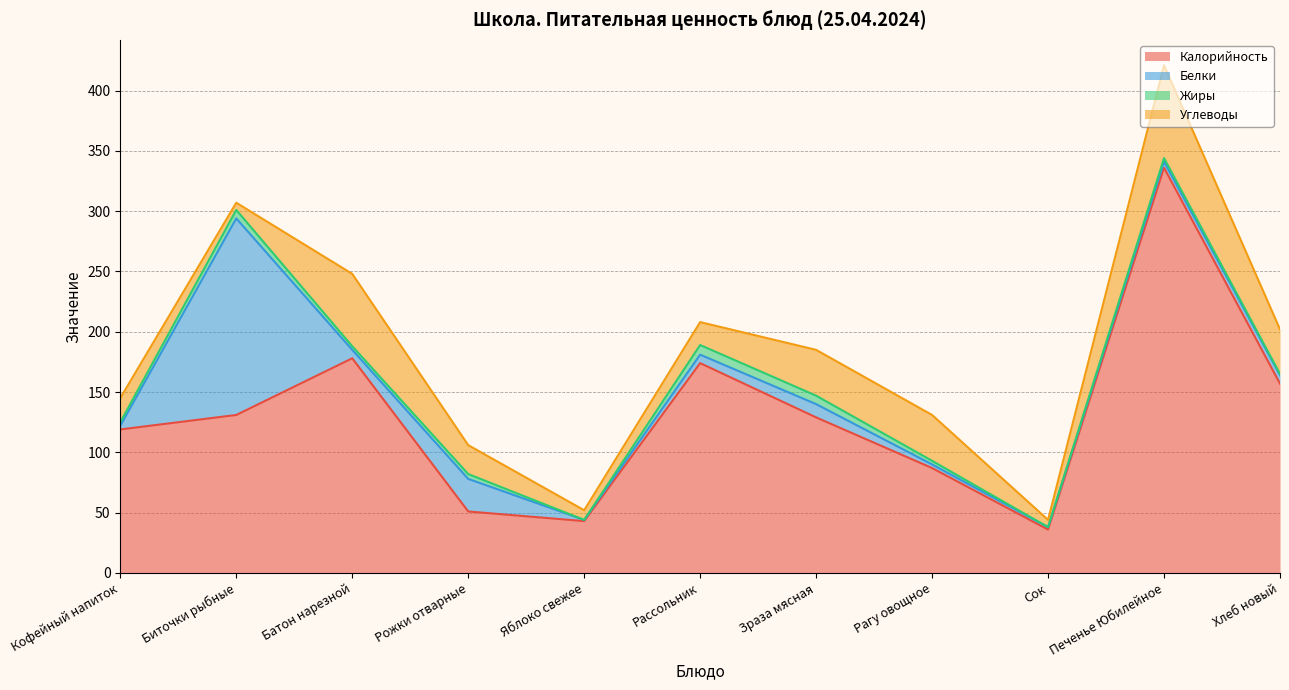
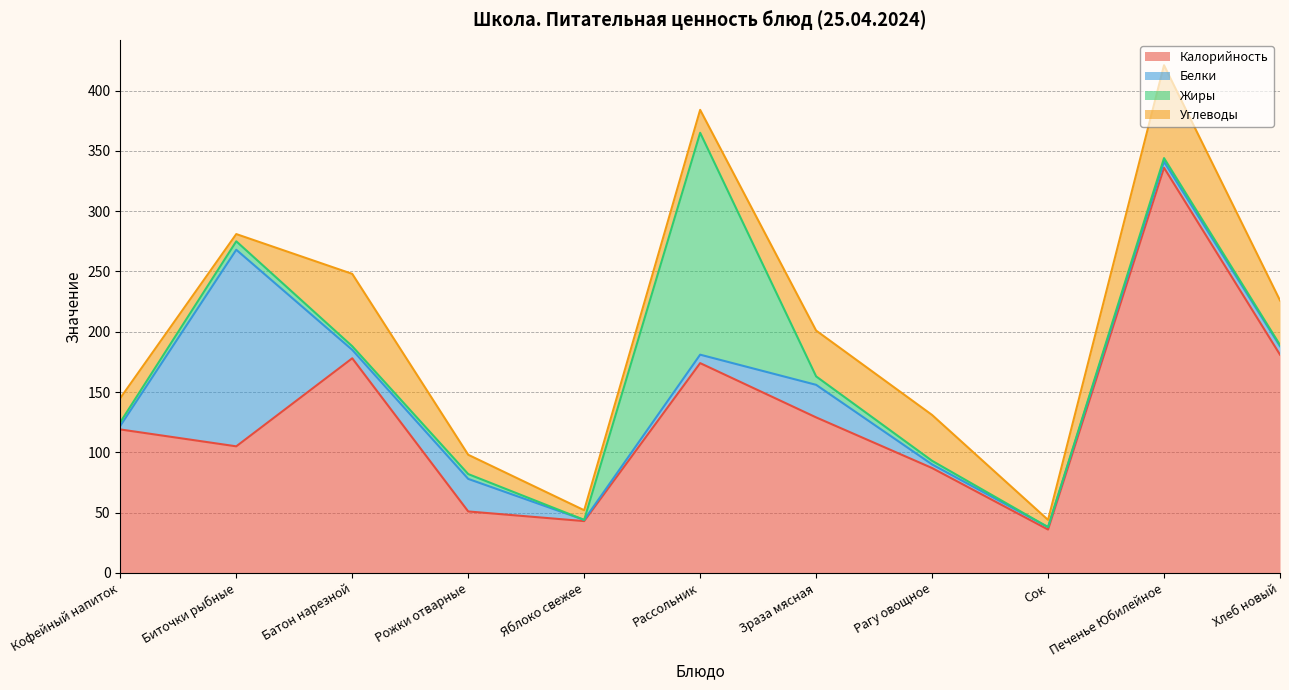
  {
    "Калорийность": {
      "Кофейный напиток": 119,
-     "Биточки рыбные": 131,
+     "Биточки рыбные": 105,
      "Батон нарезной": 178,
      "Рожки отварные": 51,
      "Рассольник": 174,
      "Зраза мясная": 129,
      "Рагу овощное": 87,
      "Печенье Юбилейное": 336,
-     "Хлеб новый": 157
+     "Хлеб новый": 181
    },
    "Белки": {
      "Кофейный напиток": 3,
      "Биточки рыбные": 163,
      "Батон нарезной": 7,
      "Рожки отварные": 27,
      "Рассольник": 7,
-     "Зраза мясная": 11,
+     "Зраза мясная": 27,
      "Рагу овощное": 3,
      "Печенье Юбилейное": 5
    },
    "Жиры": {
      "Кофейный напиток": 3,
      "Биточки рыбные": 7,
      "Батон нарезной": 3,
      "Рожки отварные": 4,
-     "Рассольник": 8,
+     "Рассольник": 184,
      "Зраза мясная": 7,
      "Рагу овощное": 3,
      "Печенье Юбилейное": 3
    },
    "Углеводы": {
      "Кофейный напиток": 20,
      "Биточки рыбные": 6,
      "Батон нарезной": 60,
-     "Рожки отварные": 24,
+     "Рожки отварные": 16,
      "Яблоко свежее": 8,
      "Рассольник": 19,
      "Зраза мясная": 38,
      "Рагу овощное": 38,
      "Сок": 6,
      "Хлеб новый": 37
    }
  }
